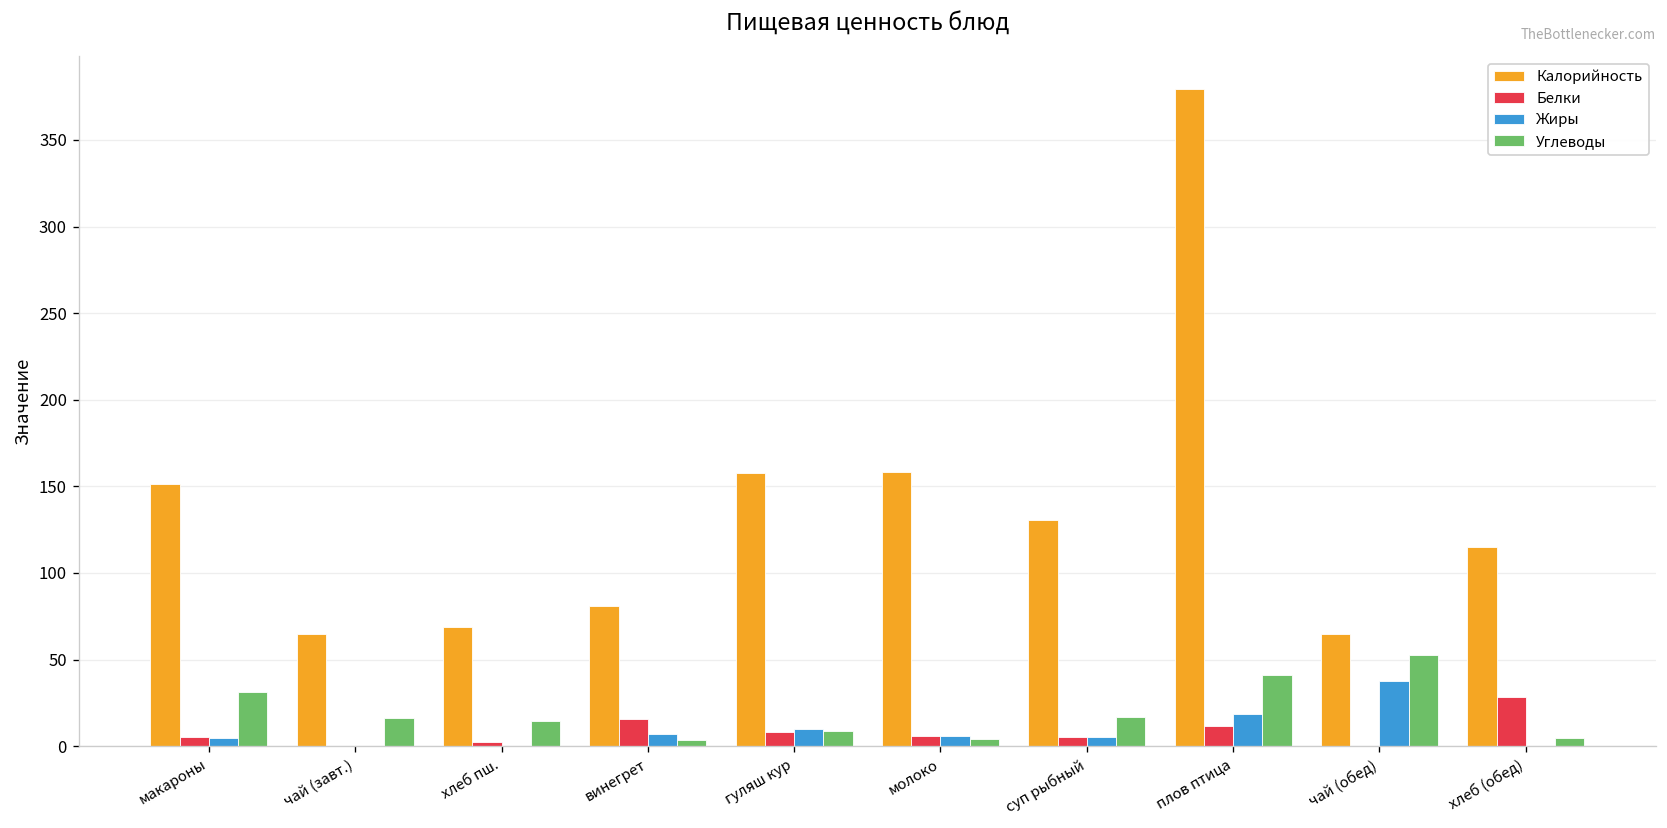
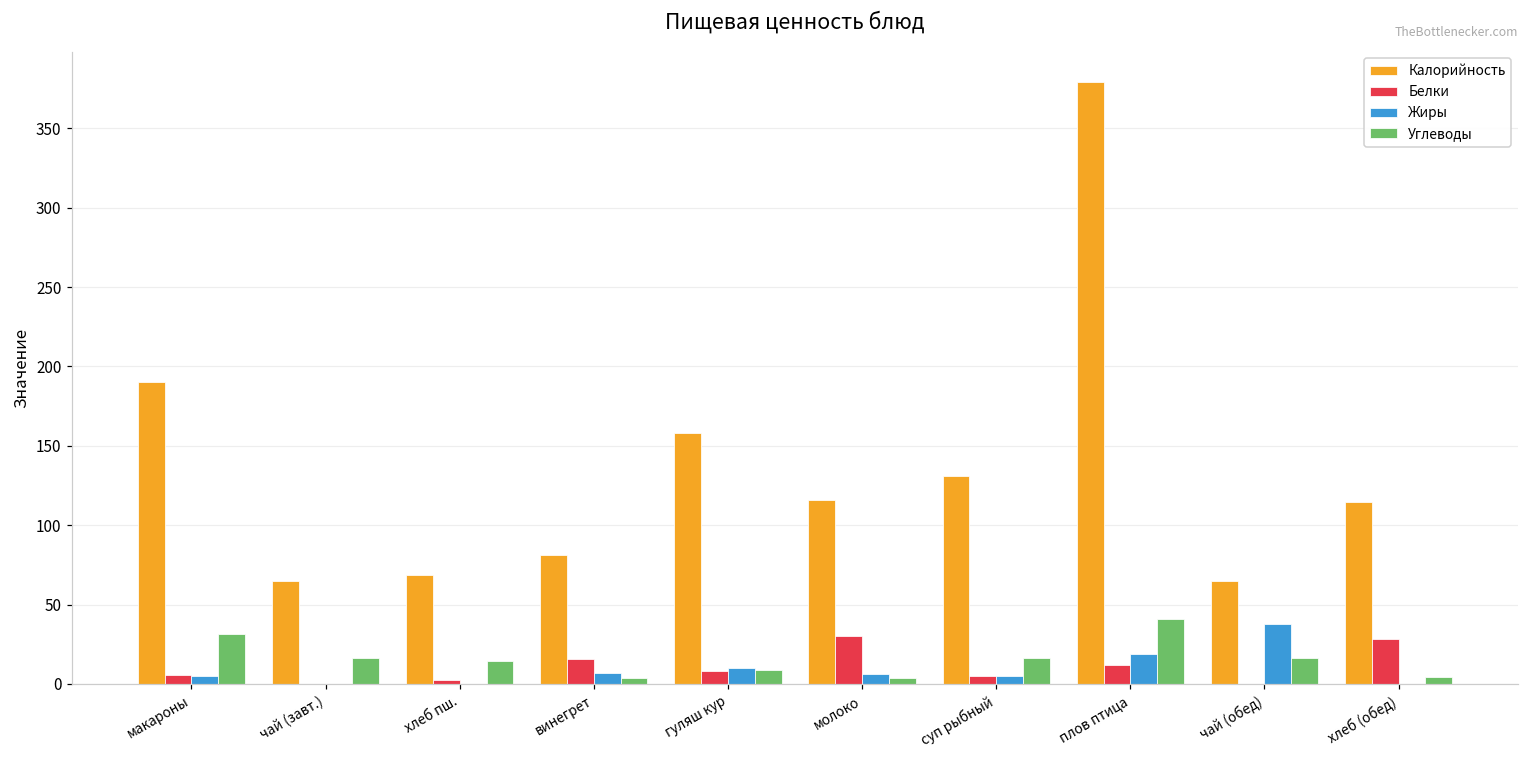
  {
    "Калорийность": {
-     "макароны": 151,
+     "макароны": 191,
      "чай (завт.)": 65,
      "хлеб пш.": 69,
      "винегрет": 81,
      "гуляш кур": 158,
-     "молоко": 158,
+     "молоко": 116,
      "суп рыбный": 131,
      "плов птица": 379,
      "чай (обед)": 65,
      "хлеб (обед)": 115
    },
    "Белки": {
      "макароны": 6,
      "хлеб пш.": 2,
      "винегрет": 16,
      "гуляш кур": 8,
-     "молоко": 6,
+     "молоко": 30,
      "суп рыбный": 5,
      "плов птица": 12,
      "хлеб (обед)": 29
    },
    "Жиры": {
      "макароны": 5,
      "винегрет": 7,
      "гуляш кур": 10,
      "молоко": 6,
      "суп рыбный": 5,
      "плов птица": 19,
      "чай (обед)": 38
    },
    "Углеводы": {
      "макароны": 31,
      "чай (завт.)": 16,
      "хлеб пш.": 15,
      "винегрет": 4,
      "гуляш кур": 9,
      "молоко": 4,
      "суп рыбный": 17,
      "плов птица": 41,
-     "чай (обед)": 53,
+     "чай (обед)": 16,
      "хлеб (обед)": 5
    }
  }
